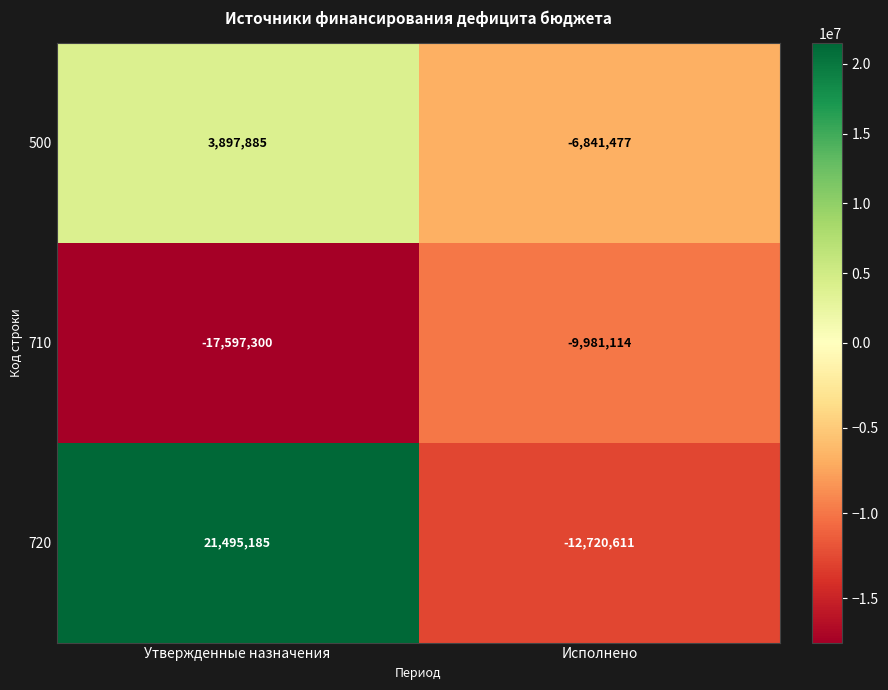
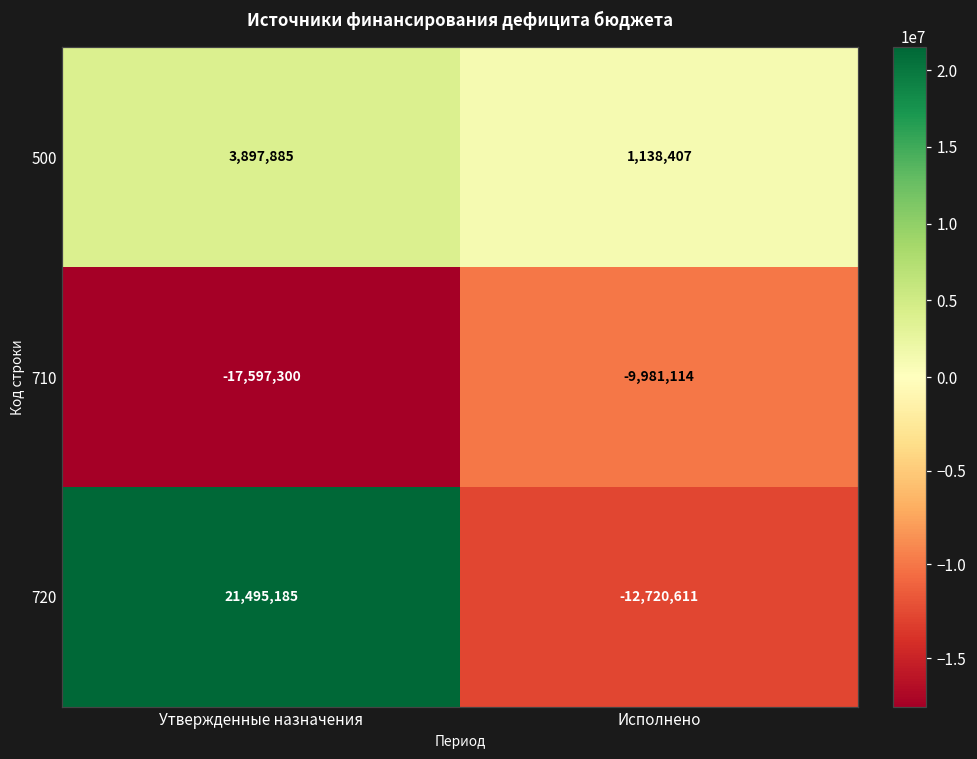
  {
    "500": {
      "Утвержденные назначения": "3,897,885",
-     "Исполнено": "-6,841,477"
+     "Исполнено": "1,138,407"
    },
    "710": {
      "Утвержденные назначения": "-17,597,300",
      "Исполнено": "-9,981,114"
    },
    "720": {
      "Утвержденные назначения": "21,495,185",
      "Исполнено": "-12,720,611"
    }
  }
